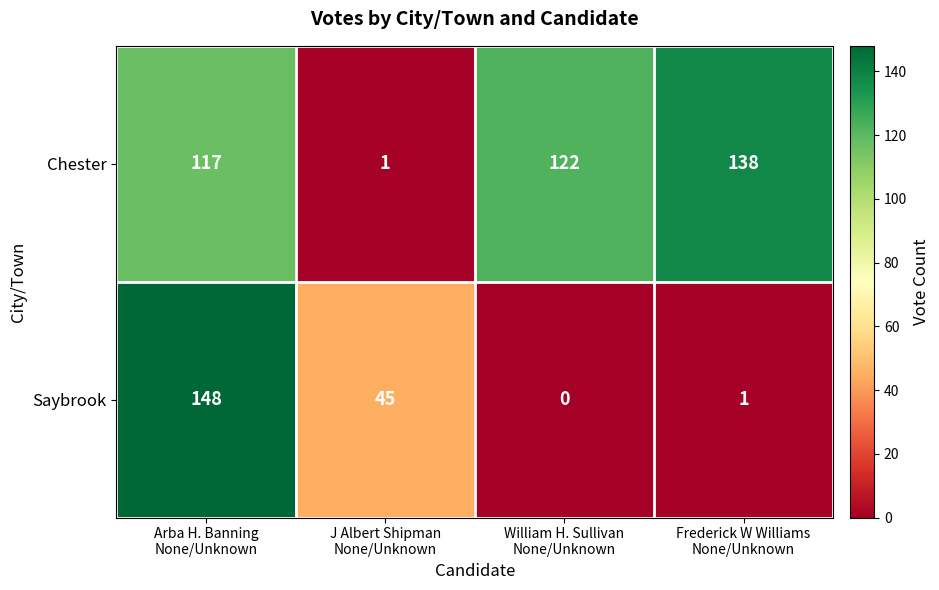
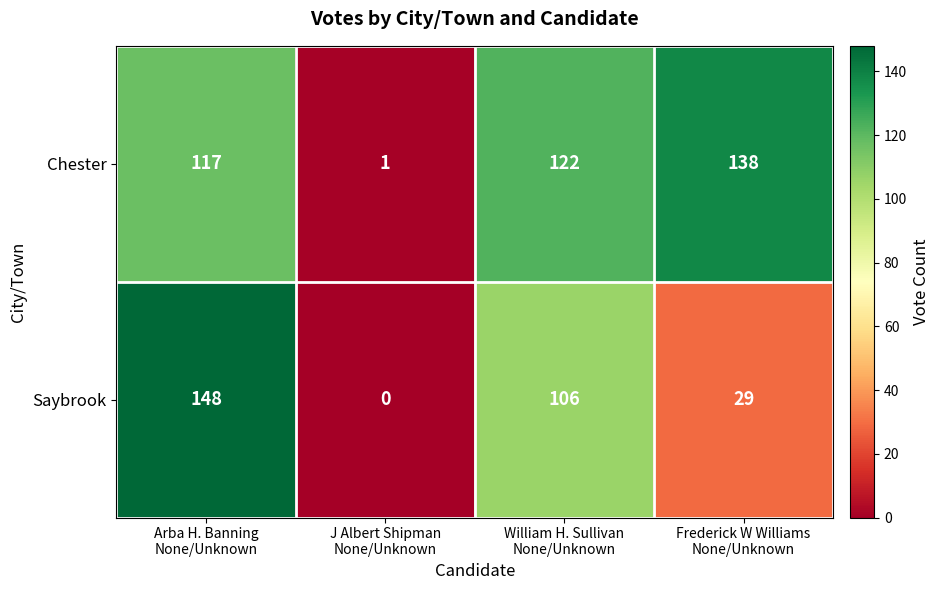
  {
    "Chester": {
      "Arba H. Banning None/Unknown": 117,
      "J Albert Shipman None/Unknown": 1,
      "William H. Sullivan None/Unknown": 122,
      "Frederick W Williams None/Unknown": 138
    },
    "Saybrook": {
      "Arba H. Banning None/Unknown": 148,
-     "J Albert Shipman None/Unknown": 45,
-     "William H. Sullivan None/Unknown": 0,
-     "Frederick W Williams None/Unknown": 1
+     "J Albert Shipman None/Unknown": 0,
+     "William H. Sullivan None/Unknown": 106,
+     "Frederick W Williams None/Unknown": 29
    }
  }
